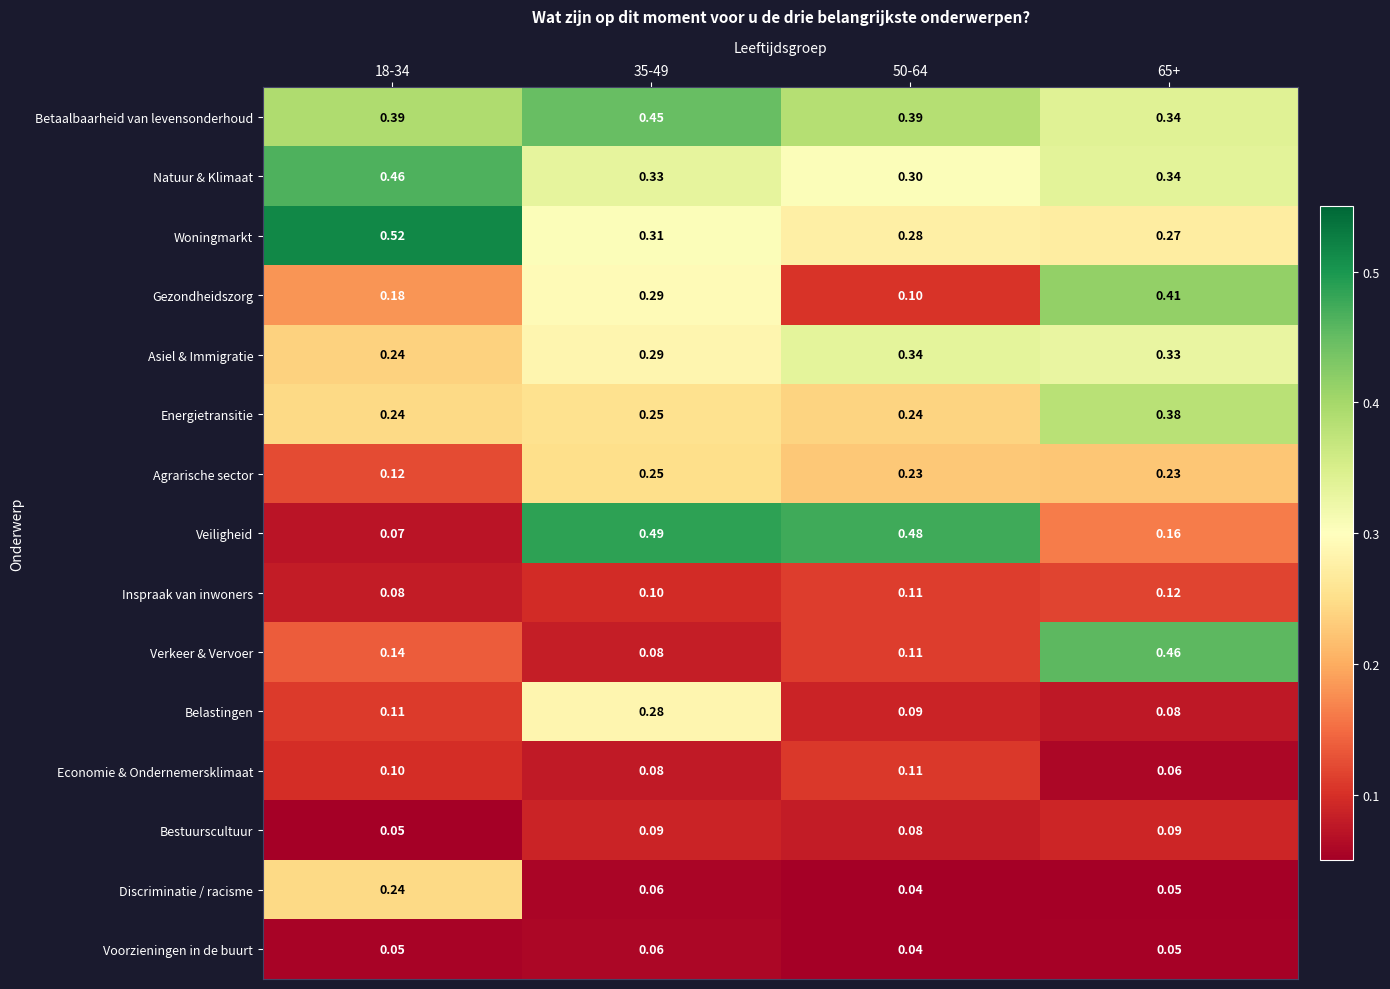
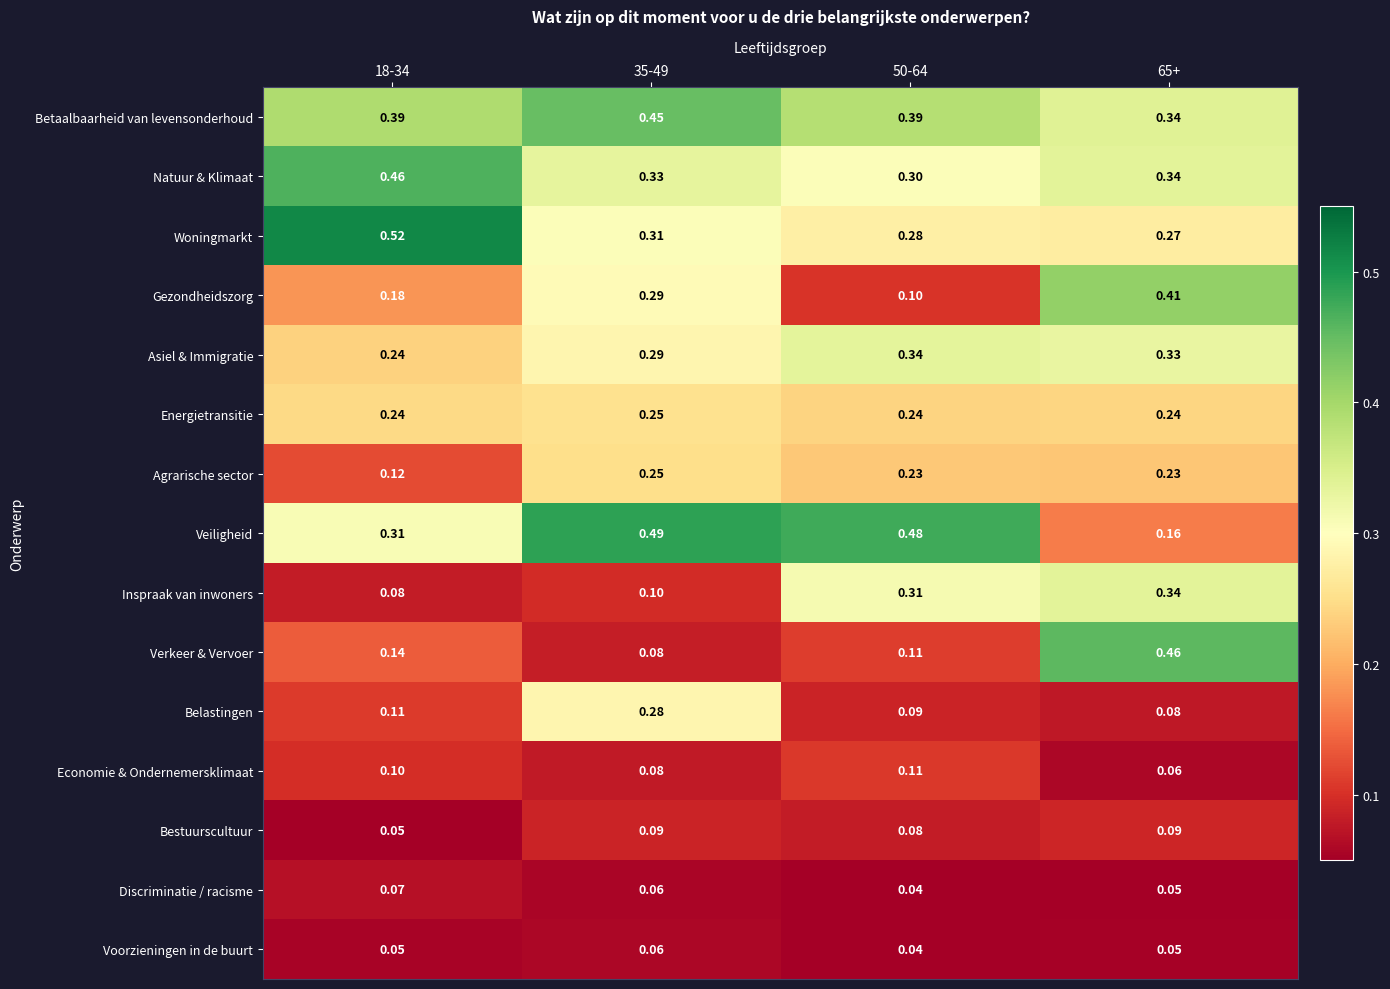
  {
    "Betaalbaarheid van levensonderhoud": {
      "18-34": 0.39,
      "35-49": 0.45,
      "50-64": 0.39,
      "65+": 0.34
    },
    "Natuur & Klimaat": {
      "18-34": 0.46,
      "35-49": 0.33,
      "50-64": 0.30,
      "65+": 0.34
    },
    "Woningmarkt": {
      "18-34": 0.52,
      "35-49": 0.31,
      "50-64": 0.28,
      "65+": 0.27
    },
    "Gezondheidszorg": {
      "18-34": 0.18,
      "35-49": 0.29,
      "50-64": 0.10,
      "65+": 0.41
    },
    "Asiel & Immigratie": {
      "18-34": 0.24,
      "35-49": 0.29,
      "50-64": 0.34,
      "65+": 0.33
    },
    "Energietransitie": {
      "18-34": 0.24,
      "35-49": 0.25,
      "50-64": 0.24,
-     "65+": 0.38
+     "65+": 0.24
    },
    "Agrarische sector": {
      "18-34": 0.12,
      "35-49": 0.25,
      "50-64": 0.23,
      "65+": 0.23
    },
    "Veiligheid": {
-     "18-34": 0.07,
+     "18-34": 0.31,
      "35-49": 0.49,
      "50-64": 0.48,
      "65+": 0.16
    },
    "Inspraak van inwoners": {
      "18-34": 0.08,
      "35-49": 0.10,
-     "50-64": 0.11,
-     "65+": 0.12
+     "50-64": 0.31,
+     "65+": 0.34
    },
    "Verkeer & Vervoer": {
      "18-34": 0.14,
      "35-49": 0.08,
      "50-64": 0.11,
      "65+": 0.46
    },
    "Belastingen": {
      "18-34": 0.11,
      "35-49": 0.28,
      "50-64": 0.09,
      "65+": 0.08
    },
    "Economie & Ondernemersklimaat": {
      "18-34": 0.10,
      "35-49": 0.08,
      "50-64": 0.11,
      "65+": 0.06
    },
    "Bestuurscultuur": {
      "18-34": 0.05,
      "35-49": 0.09,
      "50-64": 0.08,
      "65+": 0.09
    },
    "Discriminatie / racisme": {
-     "18-34": 0.24,
+     "18-34": 0.07,
      "35-49": 0.06,
      "50-64": 0.04,
      "65+": 0.05
    },
    "Voorzieningen in de buurt": {
      "18-34": 0.05,
      "35-49": 0.06,
      "50-64": 0.04,
      "65+": 0.05
    }
  }
